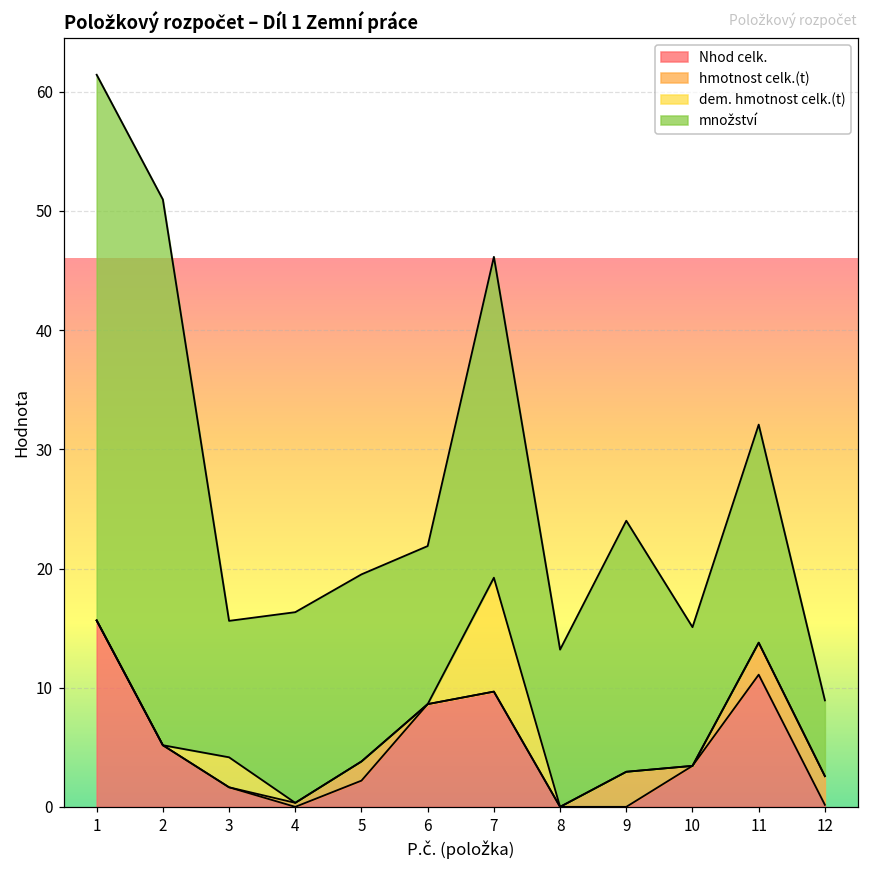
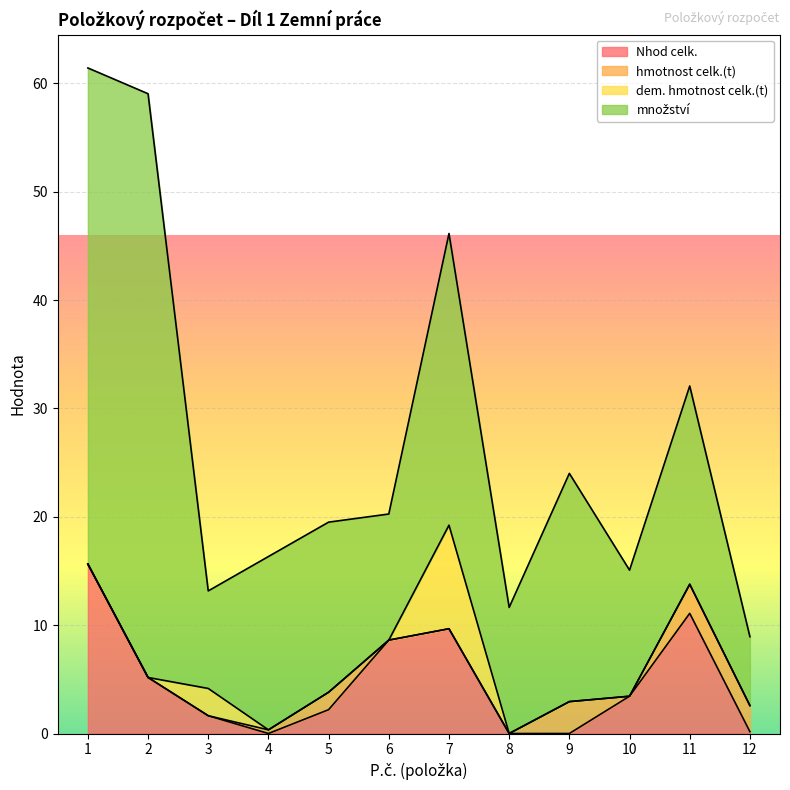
  {
    "Nhod celk.": {
      "4": 0.0,
      "5": 2.2,
      "9": 0.0,
      "11": 11.1,
      "12": 0.2
    },
    "množství": {
      "1": 45.8,
-     "2": 45.8,
-     "3": 11.4,
+     "2": 53.9,
+     "3": 9.0,
      "4": 16.0,
      "5": 15.7,
-     "6": 13.3,
+     "6": 11.6,
      "7": 26.9,
-     "8": 13.2,
+     "8": 11.6,
      "9": 21.1,
      "10": 11.6,
      "11": 18.3,
      "12": 6.4
    }
  }
